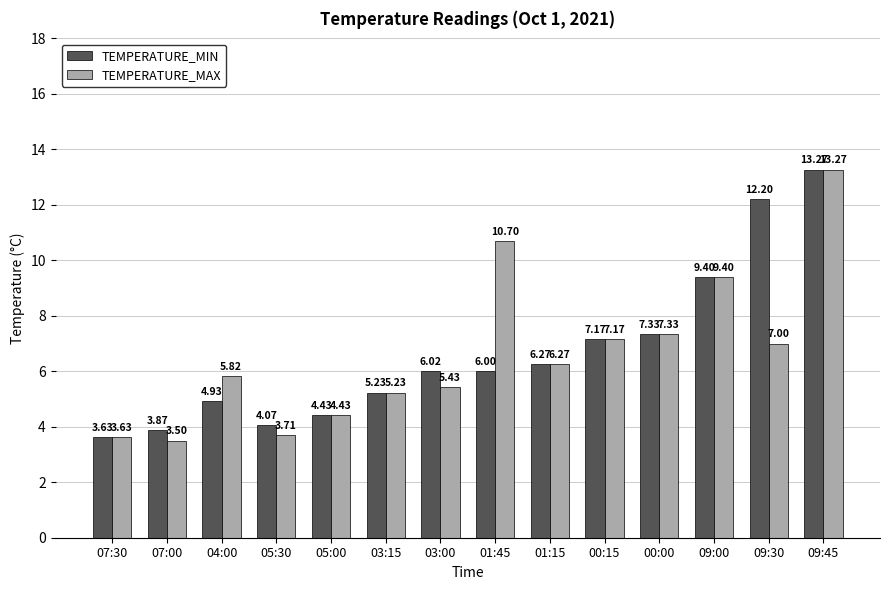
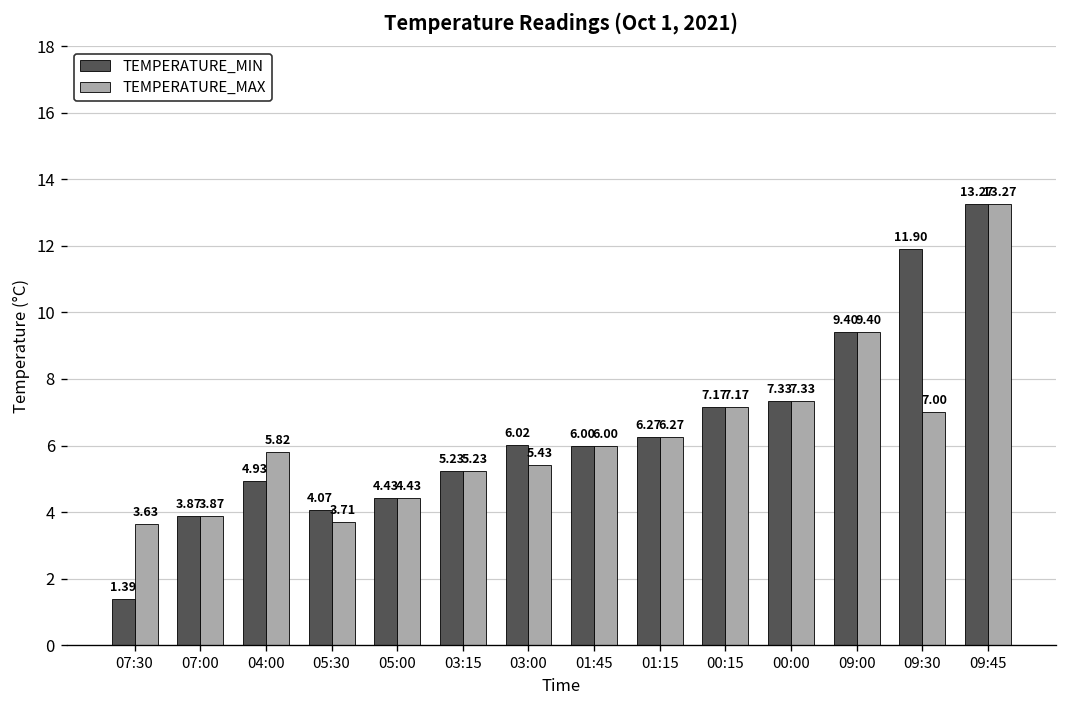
  {
    "TEMPERATURE_MIN": {
-     "07:30": 3.63,
+     "07:30": 1.39,
      "07:00": 3.87,
      "04:00": 4.93,
      "05:30": 4.07,
      "05:00": 4.43,
      "03:15": 5.23,
      "03:00": 6.02,
      "01:45": 6.00,
      "01:15": 6.27,
      "00:15": 7.17,
      "00:00": 7.33,
      "09:00": 9.40,
-     "09:30": 12.20
+     "09:30": 11.90
    },
    "TEMPERATURE_MAX": {
      "07:30": 3.63,
-     "07:00": 3.50,
+     "07:00": 3.87,
      "04:00": 5.82,
      "05:30": 3.71,
      "05:00": 4.43,
      "03:15": 5.23,
      "03:00": 5.43,
-     "01:45": 10.70,
+     "01:45": 6.00,
      "01:15": 6.27,
      "00:15": 7.17,
      "00:00": 7.33,
      "09:00": 9.40,
      "09:30": 7.00
    }
  }
